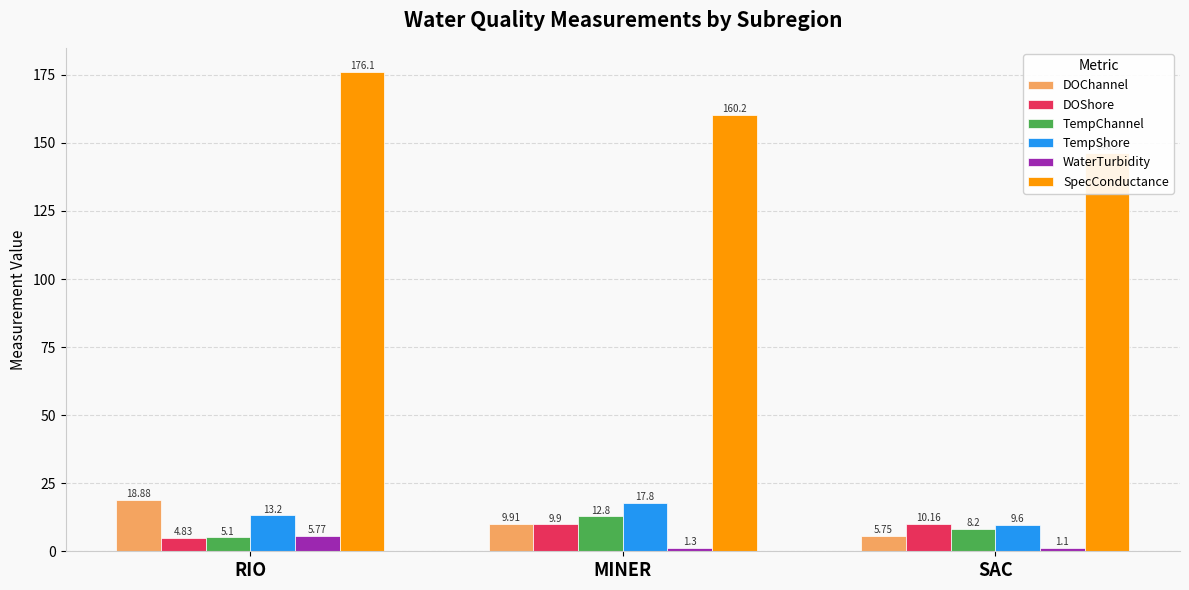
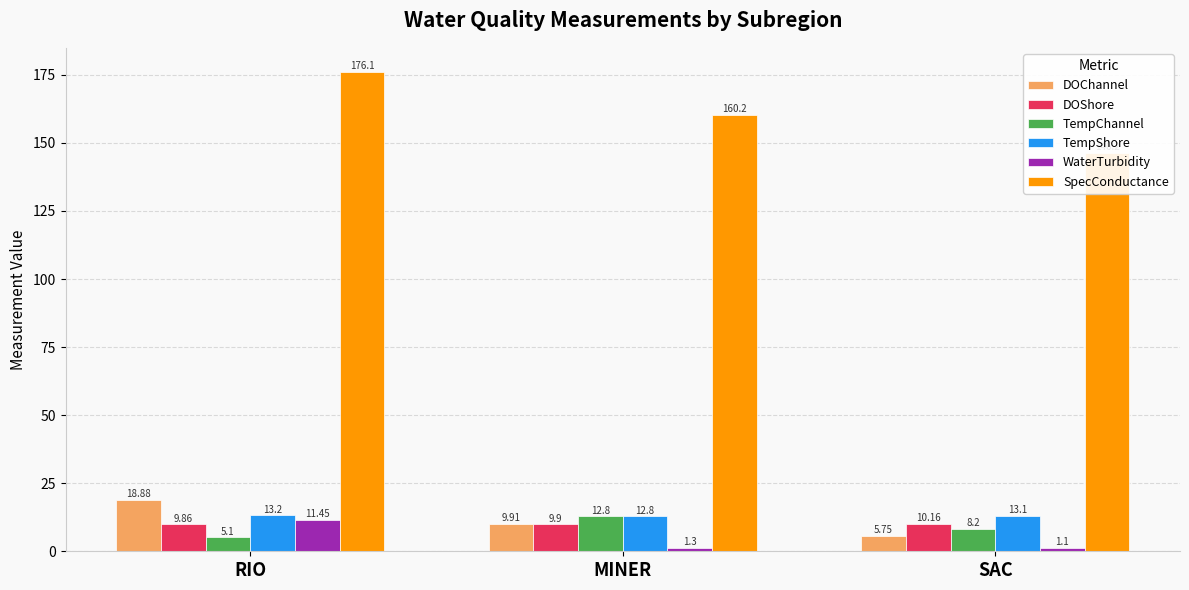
  {
    "DOChannel": {
      "RIO": 18.88,
      "MINER": 9.91,
      "SAC": 5.75
    },
    "DOShore": {
-     "RIO": 4.83,
+     "RIO": 9.86,
      "MINER": 9.9,
      "SAC": 10.16
    },
    "TempChannel": {
      "RIO": 5.1,
      "MINER": 12.8,
      "SAC": 8.2
    },
    "TempShore": {
      "RIO": 13.2,
-     "MINER": 17.8,
-     "SAC": 9.6
+     "MINER": 12.8,
+     "SAC": 13.1
    },
    "WaterTurbidity": {
-     "RIO": 5.77,
+     "RIO": 11.45,
      "MINER": 1.3,
      "SAC": 1.1
    },
    "SpecConductance": {
      "RIO": 176.1,
      "MINER": 160.2
    }
  }
